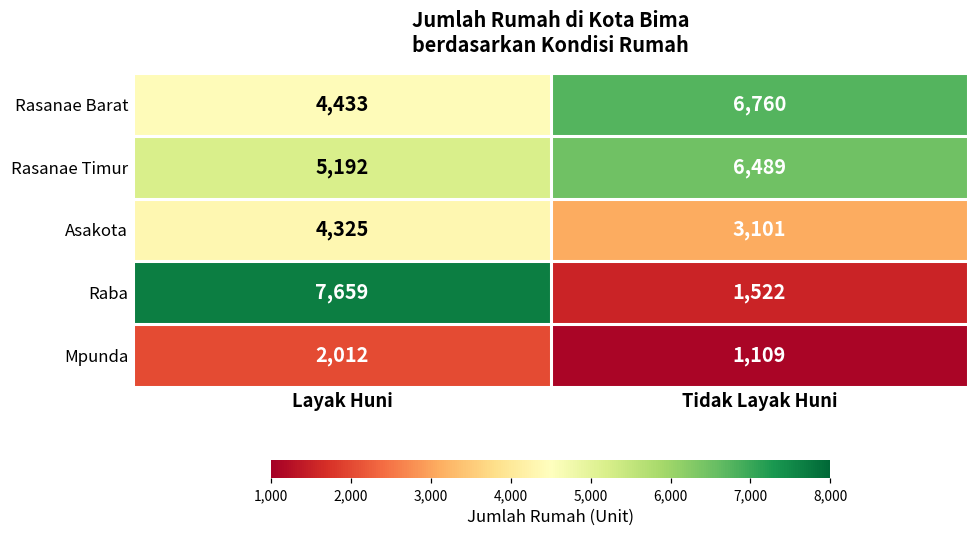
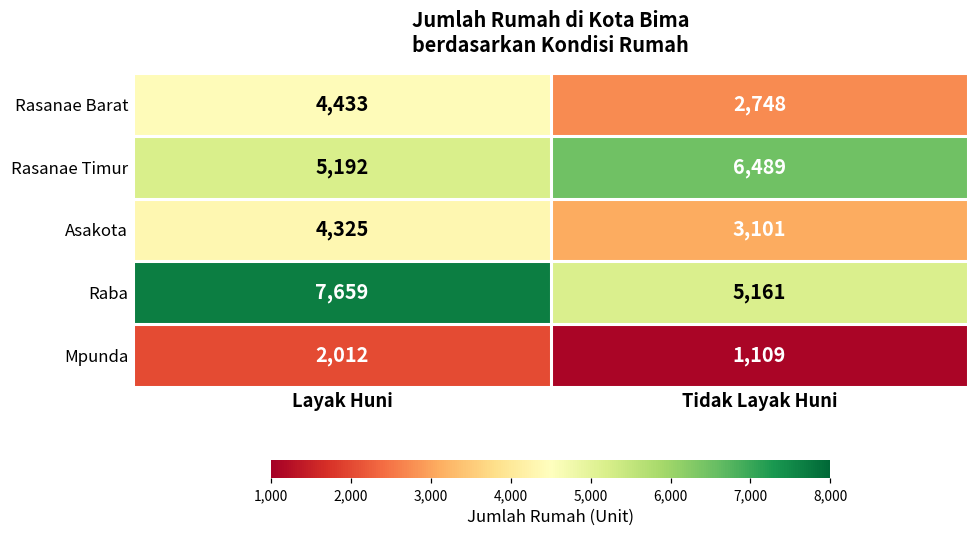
  {
    "Rasanae Barat": {
      "Layak Huni": "4,433",
-     "Tidak Layak Huni": "6,760"
+     "Tidak Layak Huni": "2,748"
    },
    "Rasanae Timur": {
      "Layak Huni": "5,192",
      "Tidak Layak Huni": "6,489"
    },
    "Asakota": {
      "Layak Huni": "4,325",
      "Tidak Layak Huni": "3,101"
    },
    "Raba": {
      "Layak Huni": "7,659",
-     "Tidak Layak Huni": "1,522"
+     "Tidak Layak Huni": "5,161"
    },
    "Mpunda": {
      "Layak Huni": "2,012",
      "Tidak Layak Huni": "1,109"
    }
  }
